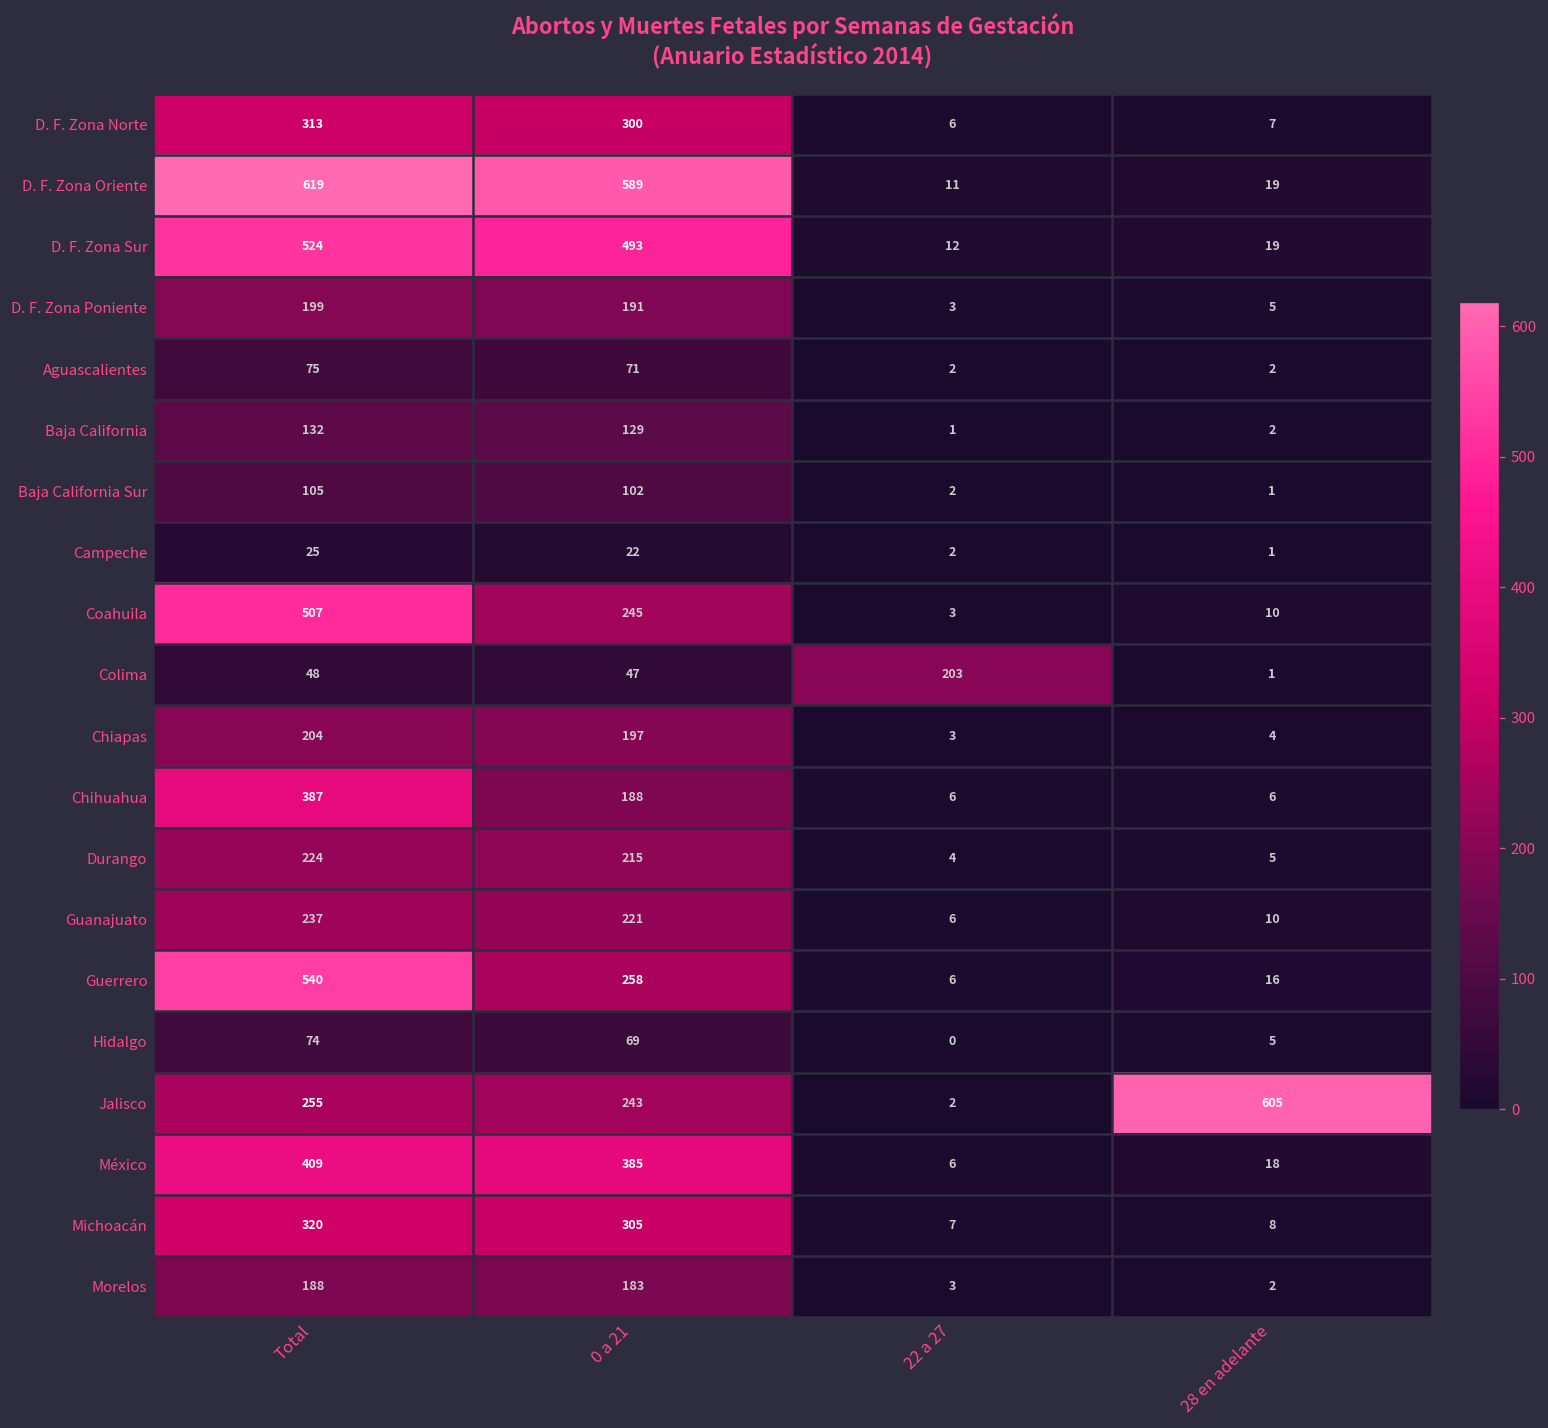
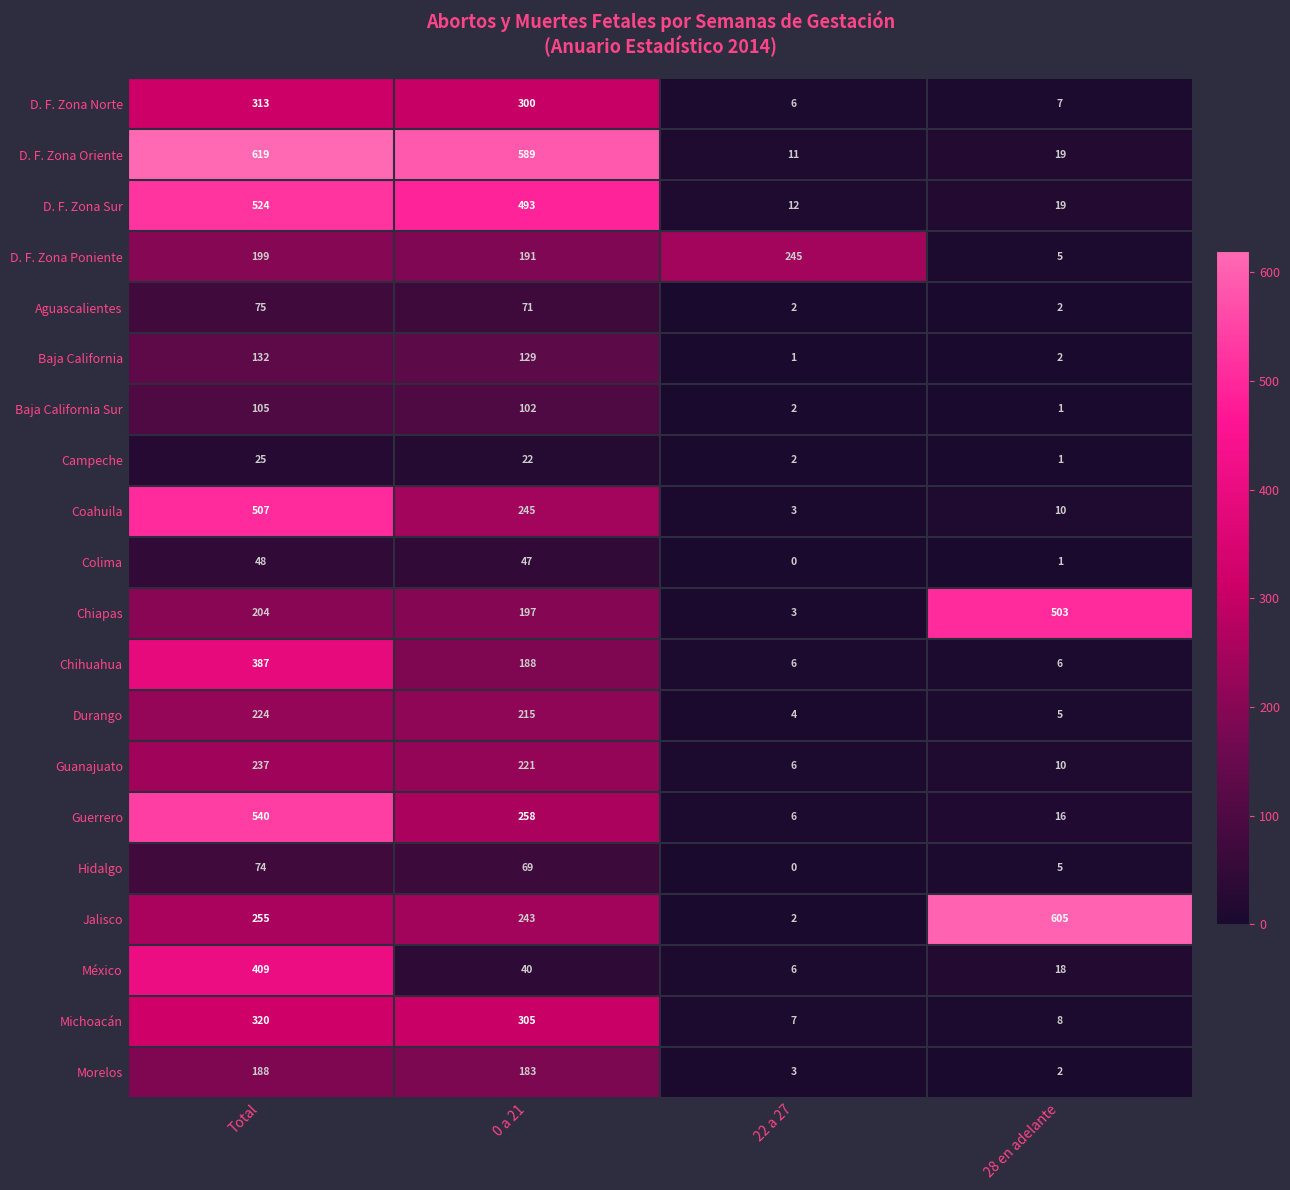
  {
    "D. F. Zona Norte": {
      "Total": 313,
      "0 a 21": 300,
      "22 a 27": 6,
      "28 en adelante": 7
    },
    "D. F. Zona Oriente": {
      "Total": 619,
      "0 a 21": 589,
      "22 a 27": 11,
      "28 en adelante": 19
    },
    "D. F. Zona Sur": {
      "Total": 524,
      "0 a 21": 493,
      "22 a 27": 12,
      "28 en adelante": 19
    },
    "D. F. Zona Poniente": {
      "Total": 199,
      "0 a 21": 191,
-     "22 a 27": 3,
+     "22 a 27": 245,
      "28 en adelante": 5
    },
    "Aguascalientes": {
      "Total": 75,
      "0 a 21": 71,
      "22 a 27": 2,
      "28 en adelante": 2
    },
    "Baja California": {
      "Total": 132,
      "0 a 21": 129,
      "22 a 27": 1,
      "28 en adelante": 2
    },
    "Baja California Sur": {
      "Total": 105,
      "0 a 21": 102,
      "22 a 27": 2,
      "28 en adelante": 1
    },
    "Campeche": {
      "Total": 25,
      "0 a 21": 22,
      "22 a 27": 2,
      "28 en adelante": 1
    },
    "Coahuila": {
      "Total": 507,
      "0 a 21": 245,
      "22 a 27": 3,
      "28 en adelante": 10
    },
    "Colima": {
      "Total": 48,
      "0 a 21": 47,
-     "22 a 27": 203,
+     "22 a 27": 0,
      "28 en adelante": 1
    },
    "Chiapas": {
      "Total": 204,
      "0 a 21": 197,
      "22 a 27": 3,
-     "28 en adelante": 4
+     "28 en adelante": 503
    },
    "Chihuahua": {
      "Total": 387,
      "0 a 21": 188,
      "22 a 27": 6,
      "28 en adelante": 6
    },
    "Durango": {
      "Total": 224,
      "0 a 21": 215,
      "22 a 27": 4,
      "28 en adelante": 5
    },
    "Guanajuato": {
      "Total": 237,
      "0 a 21": 221,
      "22 a 27": 6,
      "28 en adelante": 10
    },
    "Guerrero": {
      "Total": 540,
      "0 a 21": 258,
      "22 a 27": 6,
      "28 en adelante": 16
    },
    "Hidalgo": {
      "Total": 74,
      "0 a 21": 69,
      "22 a 27": 0,
      "28 en adelante": 5
    },
    "Jalisco": {
      "Total": 255,
      "0 a 21": 243,
      "22 a 27": 2,
      "28 en adelante": 605
    },
    "México": {
      "Total": 409,
-     "0 a 21": 385,
+     "0 a 21": 40,
      "22 a 27": 6,
      "28 en adelante": 18
    },
    "Michoacán": {
      "Total": 320,
      "0 a 21": 305,
      "22 a 27": 7,
      "28 en adelante": 8
    },
    "Morelos": {
      "Total": 188,
      "0 a 21": 183,
      "22 a 27": 3,
      "28 en adelante": 2
    }
  }
